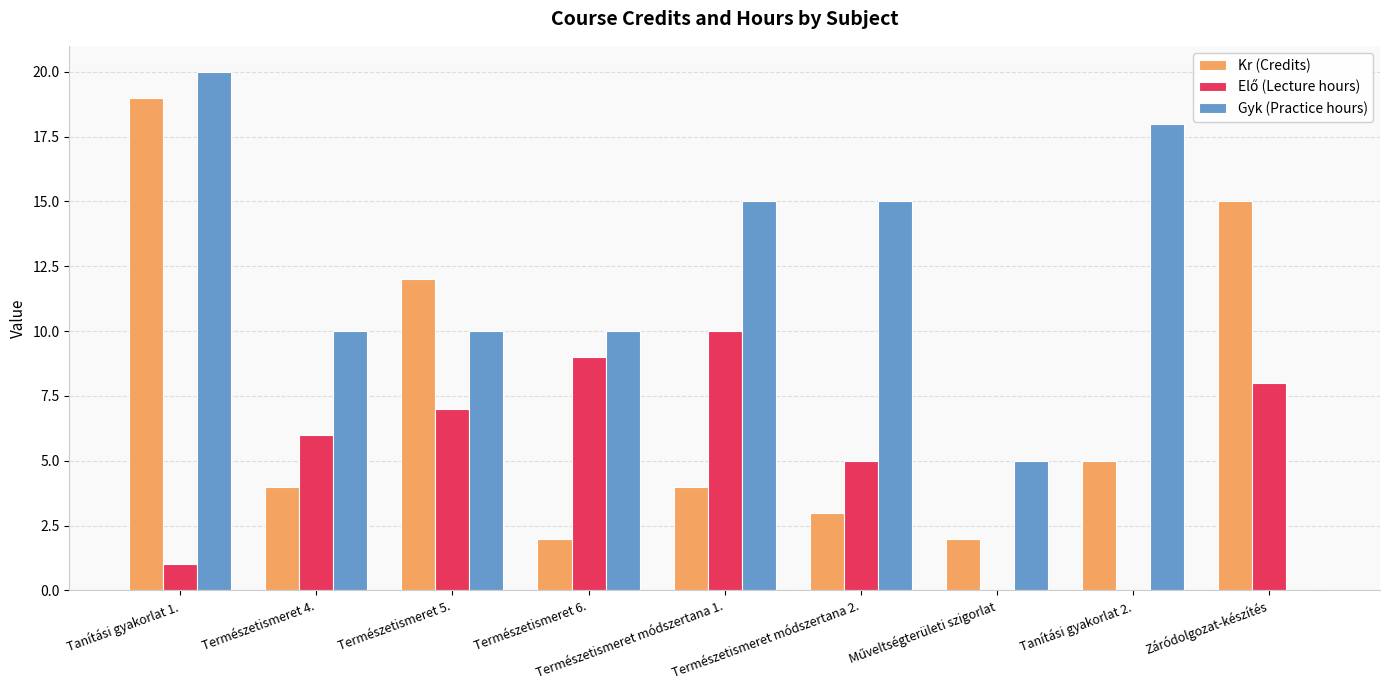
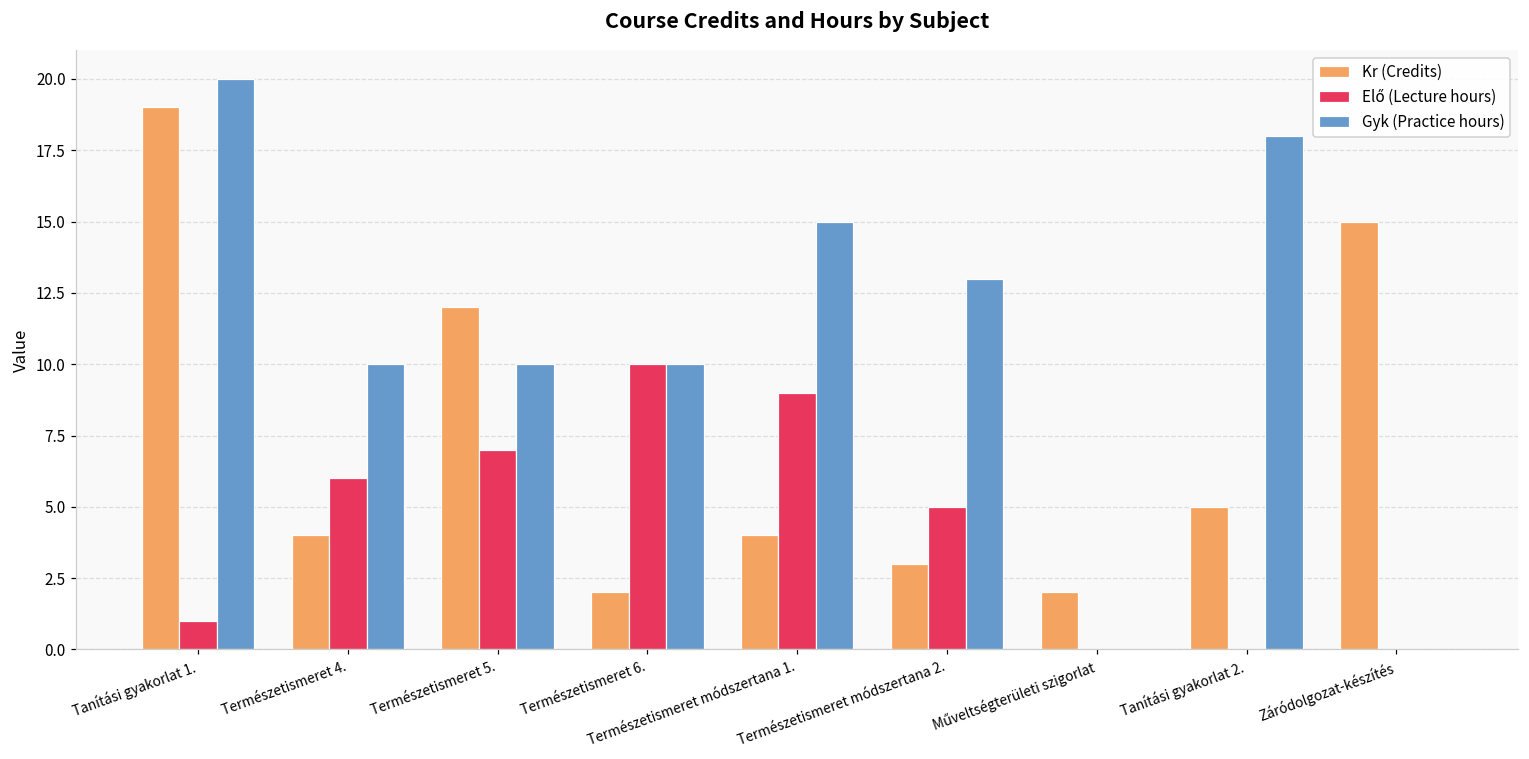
  {
    "Kr (Credits)": {
      "Tanítási gyakorlat 1.": 19,
      "Természetismeret 4.": 4,
      "Természetismeret 5.": 12,
      "Természetismeret 6.": 2,
      "Természetismeret módszertana 1.": 4,
      "Természetismeret módszertana 2.": 3,
      "Műveltségterületi szigorlat": 2,
      "Tanítási gyakorlat 2.": 5,
      "Záródolgozat-készítés": 15
    },
    "Elő (Lecture hours)": {
      "Tanítási gyakorlat 1.": 1,
      "Természetismeret 4.": 6,
      "Természetismeret 5.": 7,
-     "Természetismeret 6.": 9,
-     "Természetismeret módszertana 1.": 10,
+     "Természetismeret 6.": 10,
+     "Természetismeret módszertana 1.": 9,
      "Természetismeret módszertana 2.": 5,
      "Műveltségterületi szigorlat": 0,
      "Tanítási gyakorlat 2.": 0,
-     "Záródolgozat-készítés": 8
+     "Záródolgozat-készítés": 0
    },
    "Gyk (Practice hours)": {
      "Tanítási gyakorlat 1.": 20,
      "Természetismeret 4.": 10,
      "Természetismeret 5.": 10,
      "Természetismeret 6.": 10,
      "Természetismeret módszertana 1.": 15,
-     "Természetismeret módszertana 2.": 15,
-     "Műveltségterületi szigorlat": 5,
+     "Természetismeret módszertana 2.": 13,
+     "Műveltségterületi szigorlat": 0,
      "Tanítási gyakorlat 2.": 18,
      "Záródolgozat-készítés": 0
    }
  }
